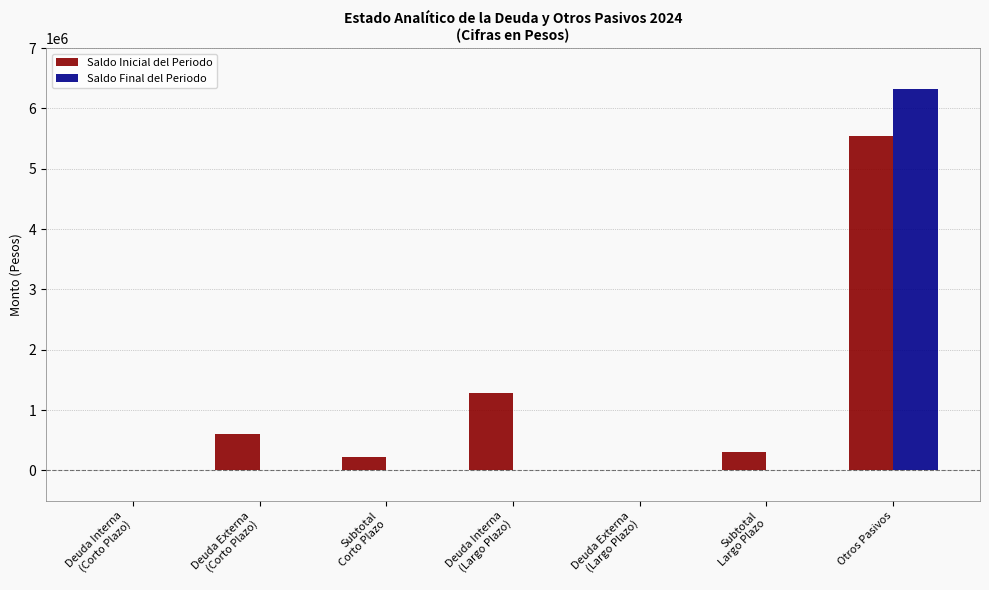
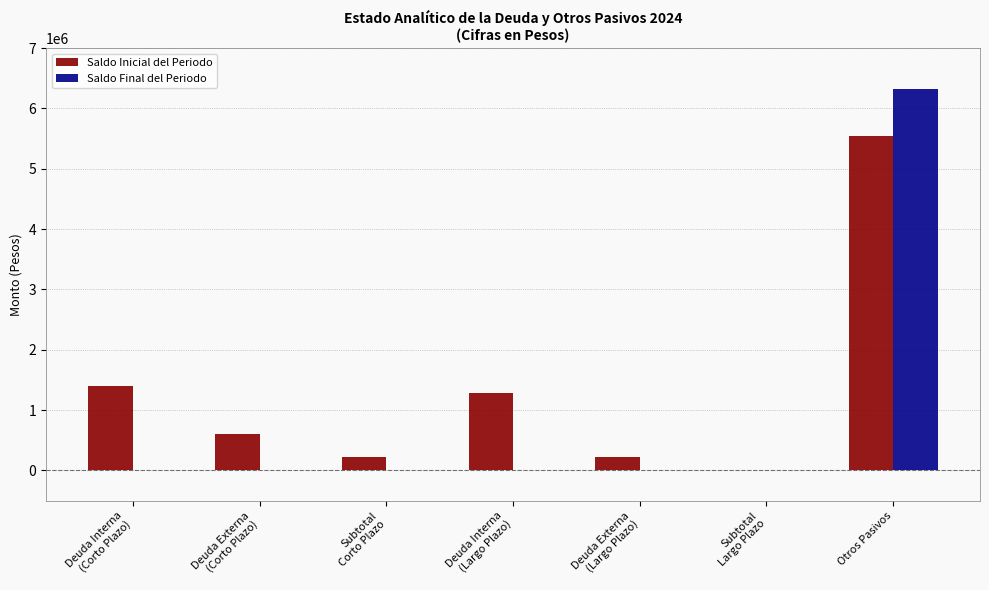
  {
    "Saldo Inicial del Periodo": {
-     "Deuda Interna (Corto Plazo)": 0,
+     "Deuda Interna (Corto Plazo)": 1400000,
      "Deuda Externa (Corto Plazo)": 600000,
      "Subtotal Corto Plazo": 200000,
      "Deuda Interna (Largo Plazo)": 1300000,
-     "Deuda Externa (Largo Plazo)": 0,
-     "Subtotal Largo Plazo": 300000,
+     "Deuda Externa (Largo Plazo)": 200000,
+     "Subtotal Largo Plazo": 0,
      "Otros Pasivos": 5500000
    },
    "Saldo Final del Periodo": {
      "Deuda Interna (Corto Plazo)": 0,
      "Deuda Externa (Corto Plazo)": 0,
      "Subtotal Corto Plazo": 0,
      "Deuda Interna (Largo Plazo)": 0,
      "Deuda Externa (Largo Plazo)": 0,
      "Subtotal Largo Plazo": 0,
      "Otros Pasivos": 6300000
    }
  }
